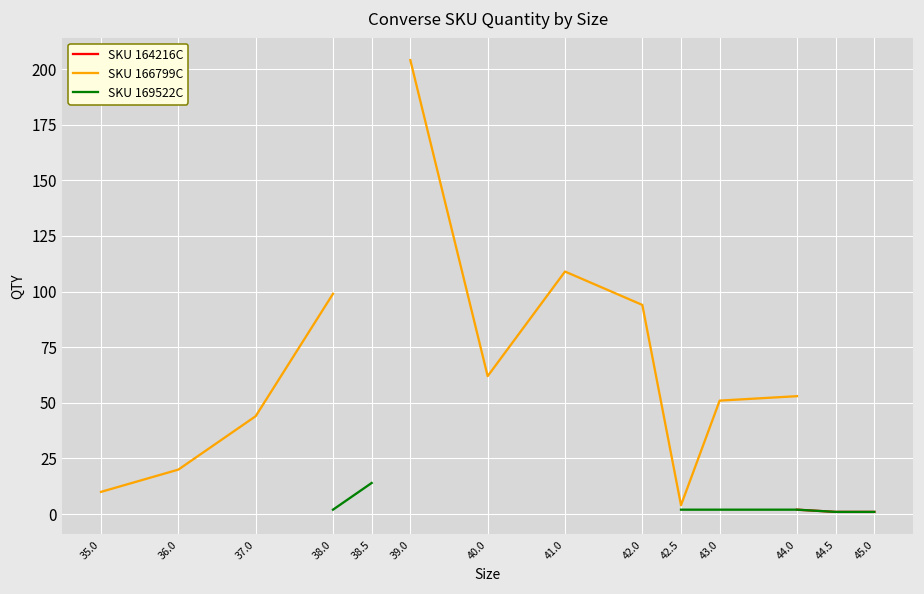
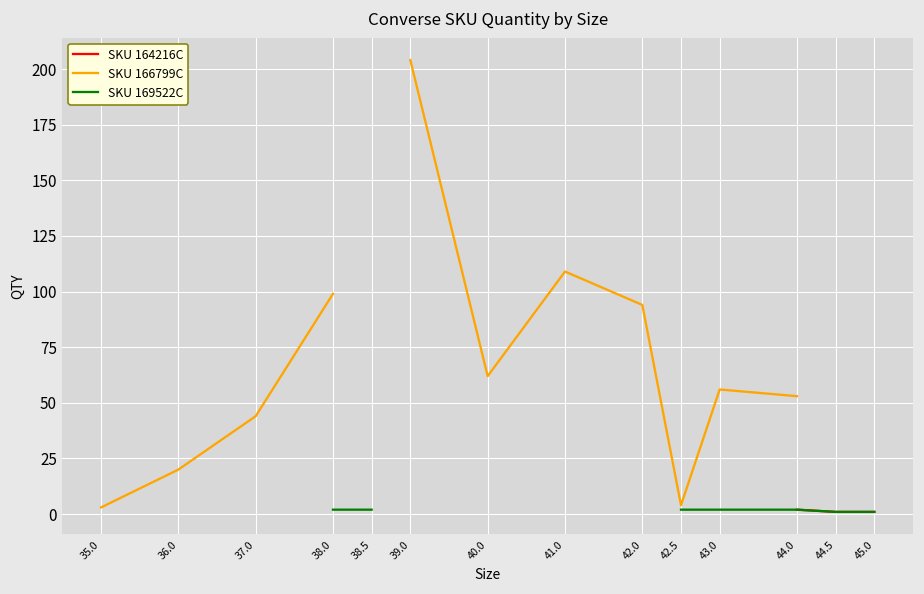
  {
    "SKU 166799C": {
-     "35.0": 10,
+     "35.0": 3,
      "36.0": 20,
      "37.0": 44,
      "38.0": 99,
      "39.0": 204,
      "40.0": 62,
      "41.0": 109,
      "42.0": 94,
      "42.5": 4,
-     "43.0": 51,
+     "43.0": 56,
      "44.0": 53,
      "45.0": 163
    },
    "SKU 169522C": {
      "36.0": 1,
      "38.0": 2,
-     "38.5": 14,
+     "38.5": 2,
      "41.0": 1,
      "42.5": 2,
      "43.0": 2
    }
  }
